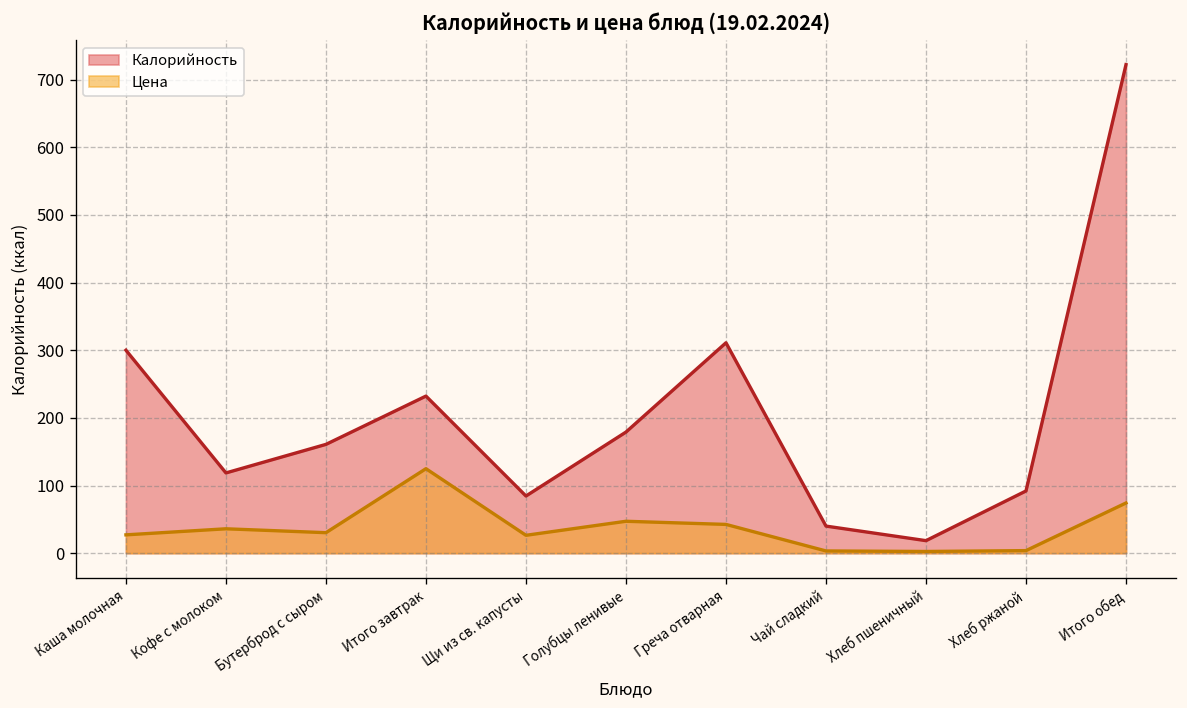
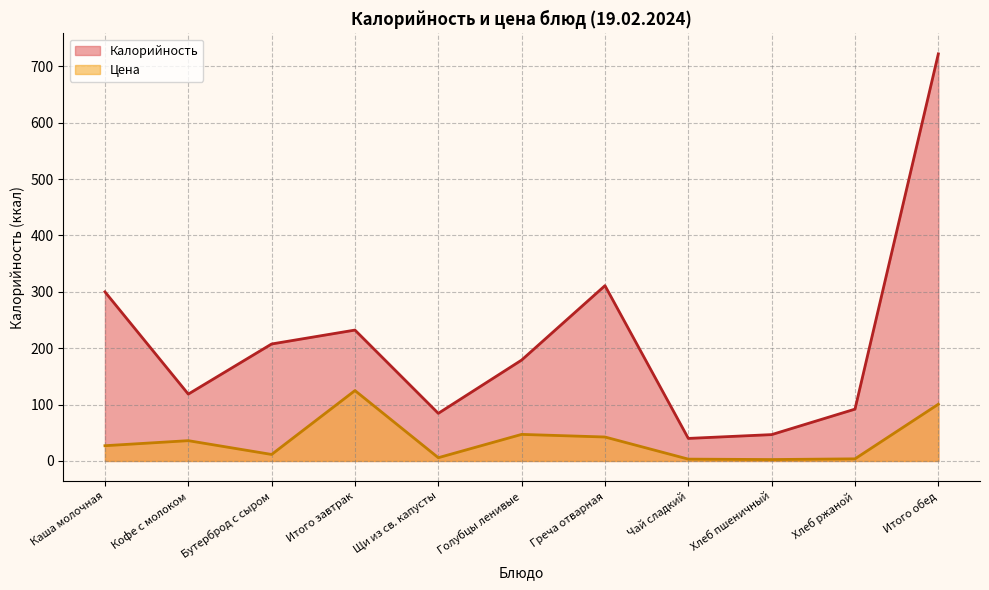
  {
    "Калорийность": {
      "Каша молочная": 300,
      "Кофе с молоком": 120,
-     "Бутерброд с сыром": 160,
+     "Бутерброд с сыром": 210,
      "Итого завтрак": 230,
      "Щи из св. капусты": 80,
      "Голубцы ленивые": 180,
      "Греча отварная": 310,
      "Чай сладкий": 40,
-     "Хлеб пшеничный": 20,
+     "Хлеб пшеничный": 50,
      "Хлеб ржаной": 90,
      "Итого обед": 720
    },
    "Цена": {
      "Каша молочная": 30,
      "Кофе с молоком": 40,
-     "Бутерброд с сыром": 30,
+     "Бутерброд с сыром": 10,
      "Итого завтрак": 120,
-     "Щи из св. капусты": 30,
+     "Щи из св. капусты": 10,
      "Голубцы ленивые": 50,
      "Греча отварная": 40,
      "Чай сладкий": 0,
      "Хлеб пшеничный": 0,
      "Хлеб ржаной": 0,
-     "Итого обед": 70
+     "Итого обед": 100
    }
  }
